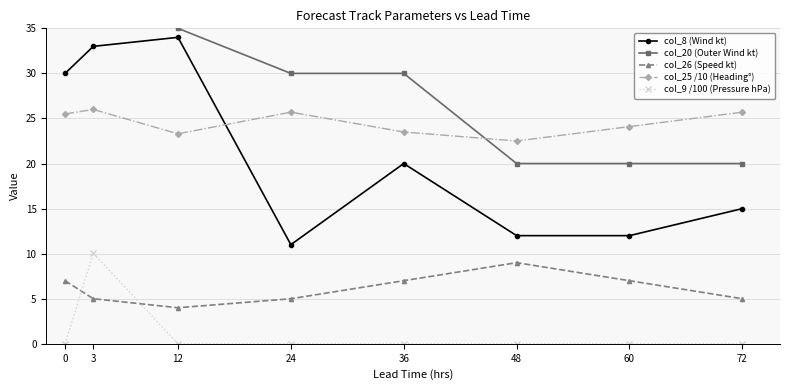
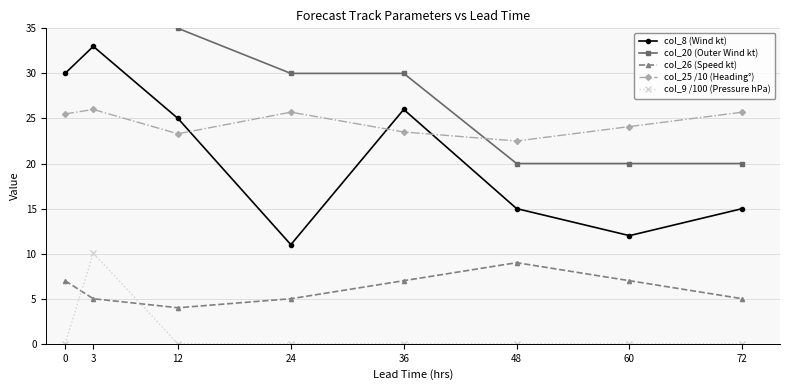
  {
    "col_8 (Wind kt)": {
      "0": 30,
      "3": 33,
-     "12": 34,
+     "12": 25,
      "24": 11,
-     "36": 20,
-     "48": 12,
+     "36": 26,
+     "48": 15,
      "60": 12,
      "72": 15
    },
    "col_25 /10 (Heading°)": {
      "0": 26,
      "3": 26,
      "12": 23,
      "24": 26,
      "36": 24,
      "48": 23,
      "60": 24,
      "72": 26
    },
    "col_9 /100 (Pressure hPa)": {
      "0": 0,
      "3": 10,
      "12": 0,
      "24": 0,
      "36": 0,
      "48": 0,
      "60": 0,
      "72": 0
    }
  }
